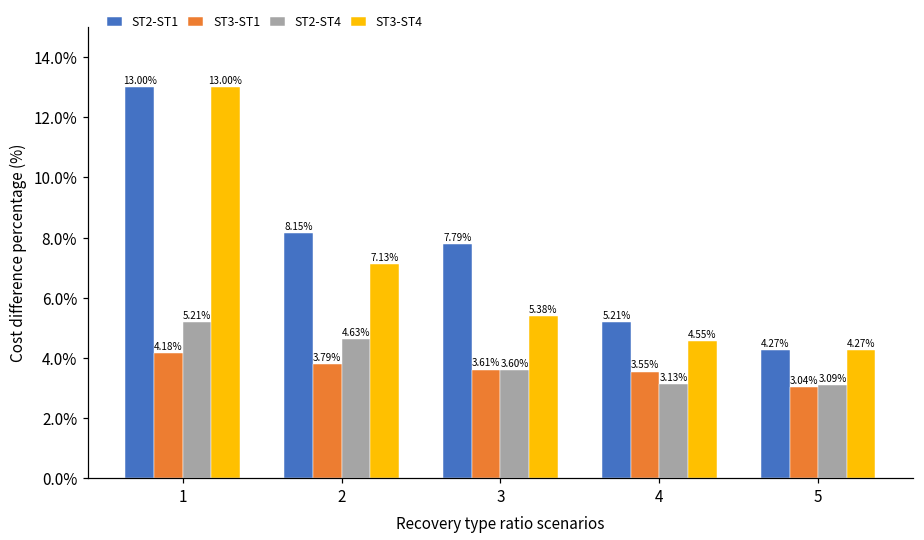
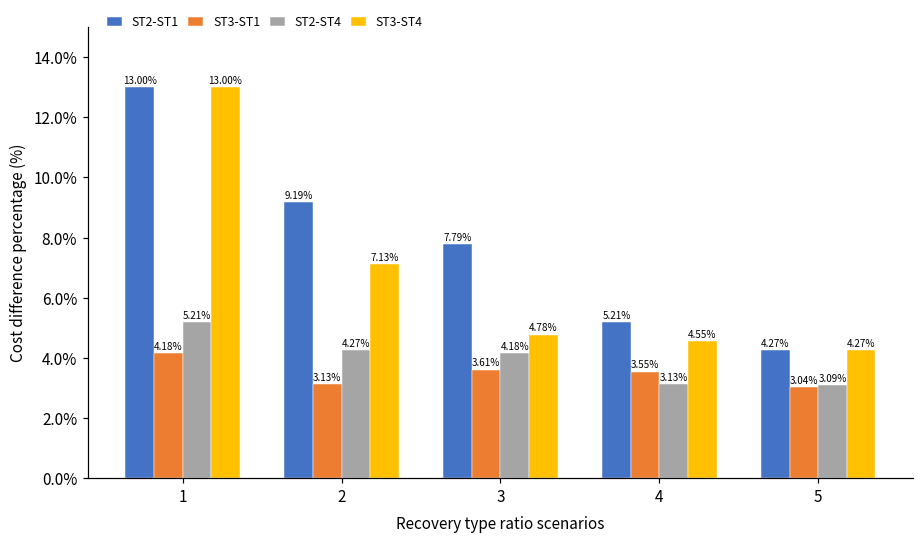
  {
    "ST2-ST1": {
      "1": "13.00%",
-     "2": "8.15%",
+     "2": "9.19%",
      "3": "7.79%",
      "4": "5.21%",
      "5": "4.27%"
    },
    "ST3-ST1": {
      "1": "4.18%",
-     "2": "3.79%",
+     "2": "3.13%",
      "3": "3.61%",
      "4": "3.55%",
      "5": "3.04%"
    },
    "ST2-ST4": {
      "1": "5.21%",
-     "2": "4.63%",
-     "3": "3.60%",
+     "2": "4.27%",
+     "3": "4.18%",
      "4": "3.13%",
      "5": "3.09%"
    },
    "ST3-ST4": {
      "1": "13.00%",
      "2": "7.13%",
-     "3": "5.38%",
+     "3": "4.78%",
      "4": "4.55%",
      "5": "4.27%"
    }
  }
